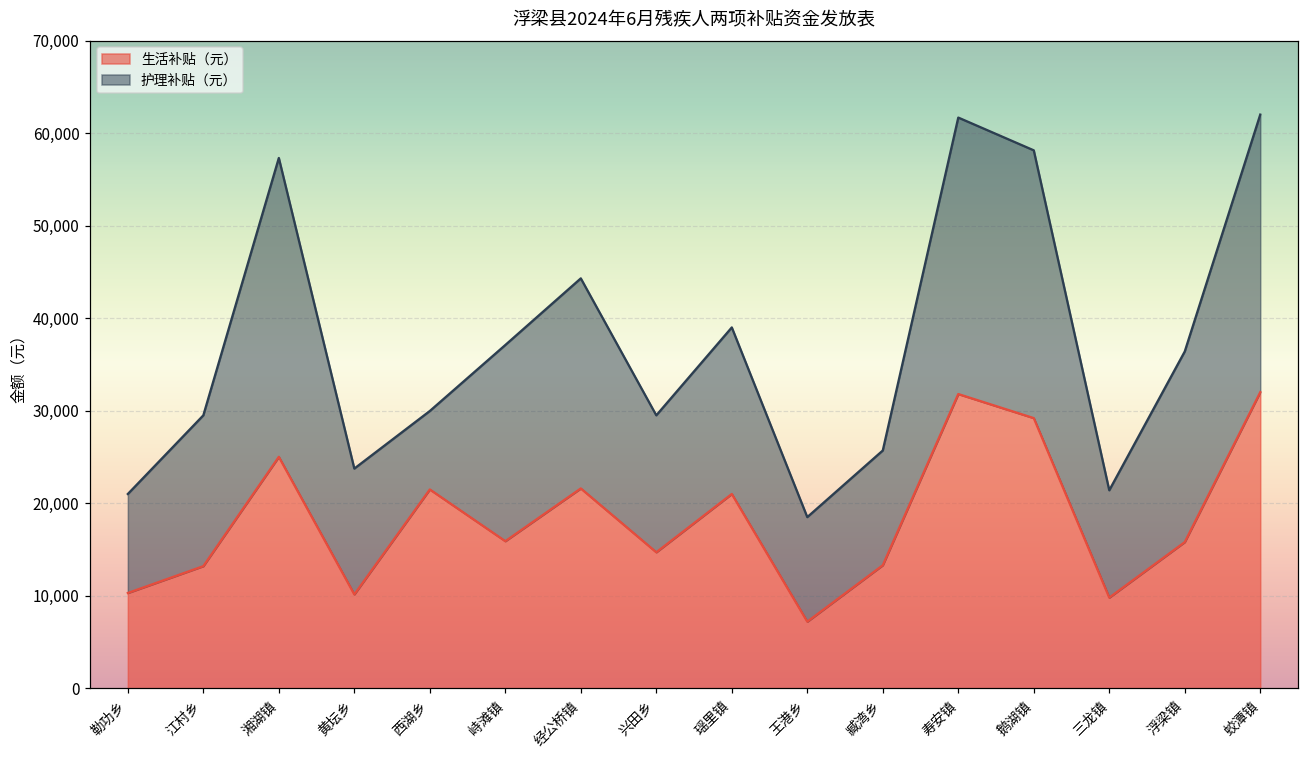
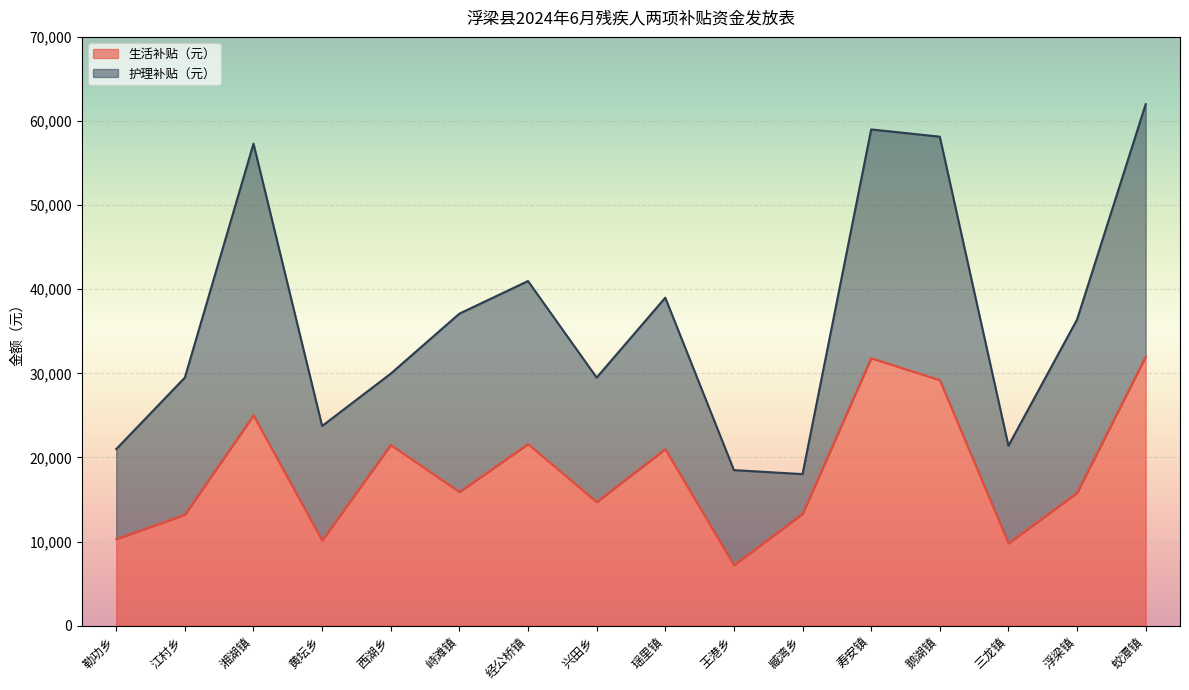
  {
    "生活补贴（元）": {
      "勒功乡": "10,000",
      "江村乡": "13,000",
      "湘湖镇": "25,000",
      "黄坛乡": "10,000",
      "西湖乡": "21,000",
      "峙滩镇": "16,000",
      "经公桥镇": "22,000",
      "兴田乡": "15,000",
      "瑶里镇": "21,000",
      "王港乡": "7,000",
      "臧湾乡": "13,000",
      "寿安镇": "32,000",
      "鹅湖镇": "29,000",
      "三龙镇": "10,000",
      "浮梁镇": "16,000",
      "蛟潭镇": "32,000"
    },
    "护理补贴（元）": {
      "勒功乡": "11,000",
      "江村乡": "16,000",
      "湘湖镇": "32,000",
      "黄坛乡": "14,000",
      "西湖乡": "8,000",
      "峙滩镇": "21,000",
-     "经公桥镇": "23,000",
+     "经公桥镇": "19,000",
      "兴田乡": "15,000",
      "瑶里镇": "18,000",
      "王港乡": "11,000",
-     "臧湾乡": "12,000",
-     "寿安镇": "30,000",
+     "臧湾乡": "5,000",
+     "寿安镇": "27,000",
      "鹅湖镇": "29,000",
      "三龙镇": "12,000",
      "浮梁镇": "21,000",
      "蛟潭镇": "30,000"
    }
  }
